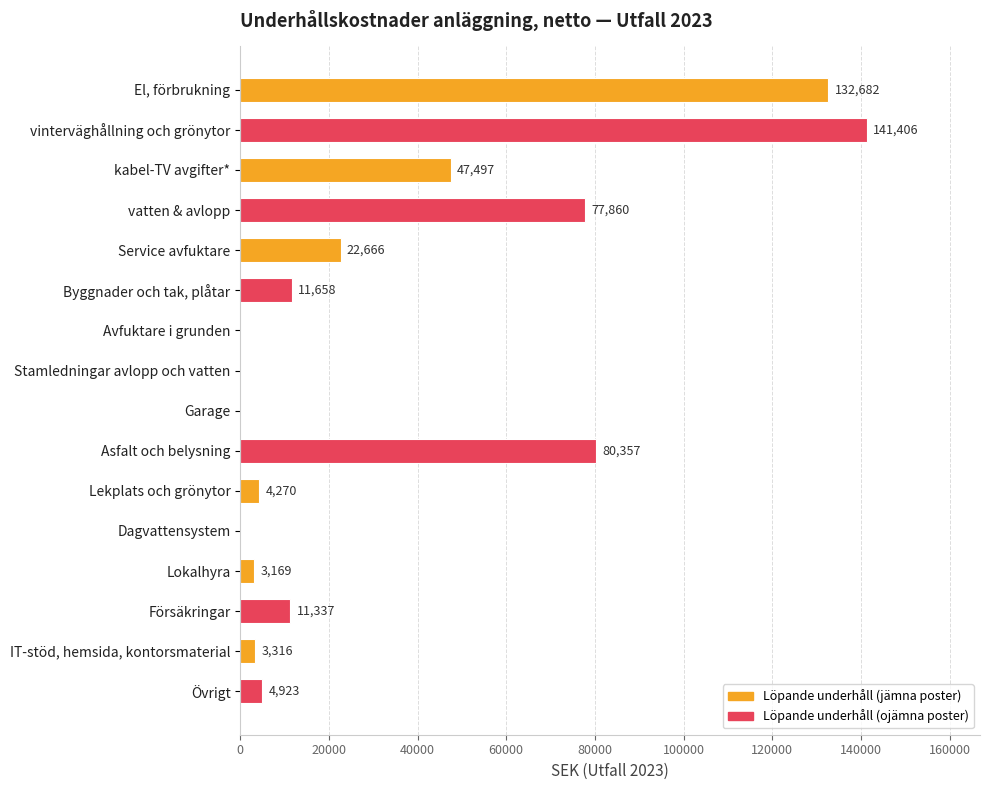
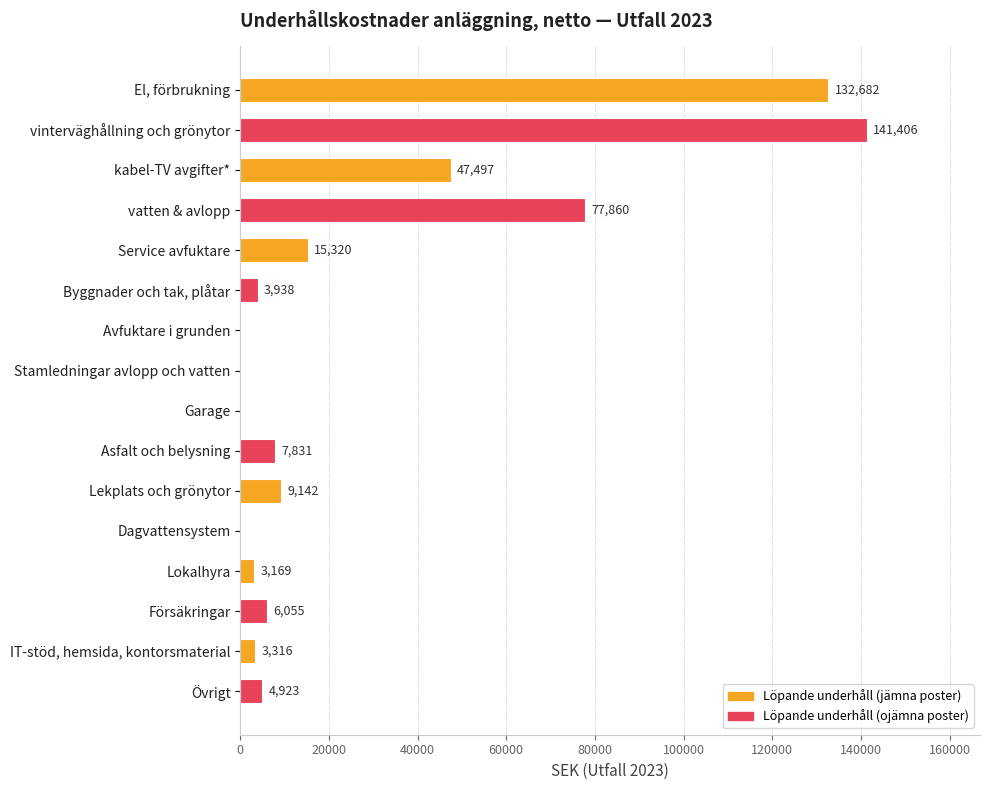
  {
    "El, förbrukning": "132,682",
    "vinterväghållning och grönytor": "141,406",
    "kabel-TV avgifter*": "47,497",
    "vatten & avlopp": "77,860",
-   "Service avfuktare": "22,666",
-   "Byggnader och tak, plåtar": "11,658",
-   "Asfalt och belysning": "80,357",
-   "Lekplats och grönytor": "4,270",
+   "Service avfuktare": "15,320",
+   "Byggnader och tak, plåtar": "3,938",
+   "Asfalt och belysning": "7,831",
+   "Lekplats och grönytor": "9,142",
    "Lokalhyra": "3,169",
-   "Försäkringar": "11,337",
+   "Försäkringar": "6,055",
    "IT-stöd, hemsida, kontorsmaterial": "3,316",
    "Övrigt": "4,923"
  }
